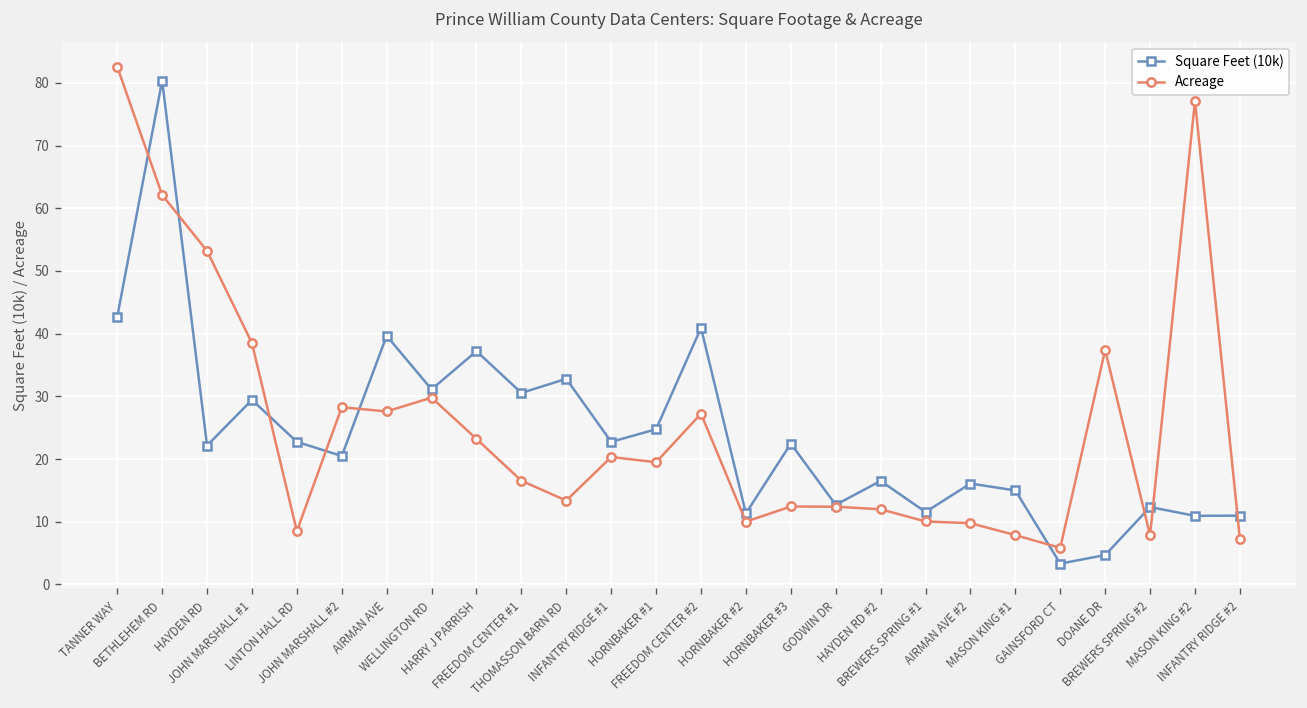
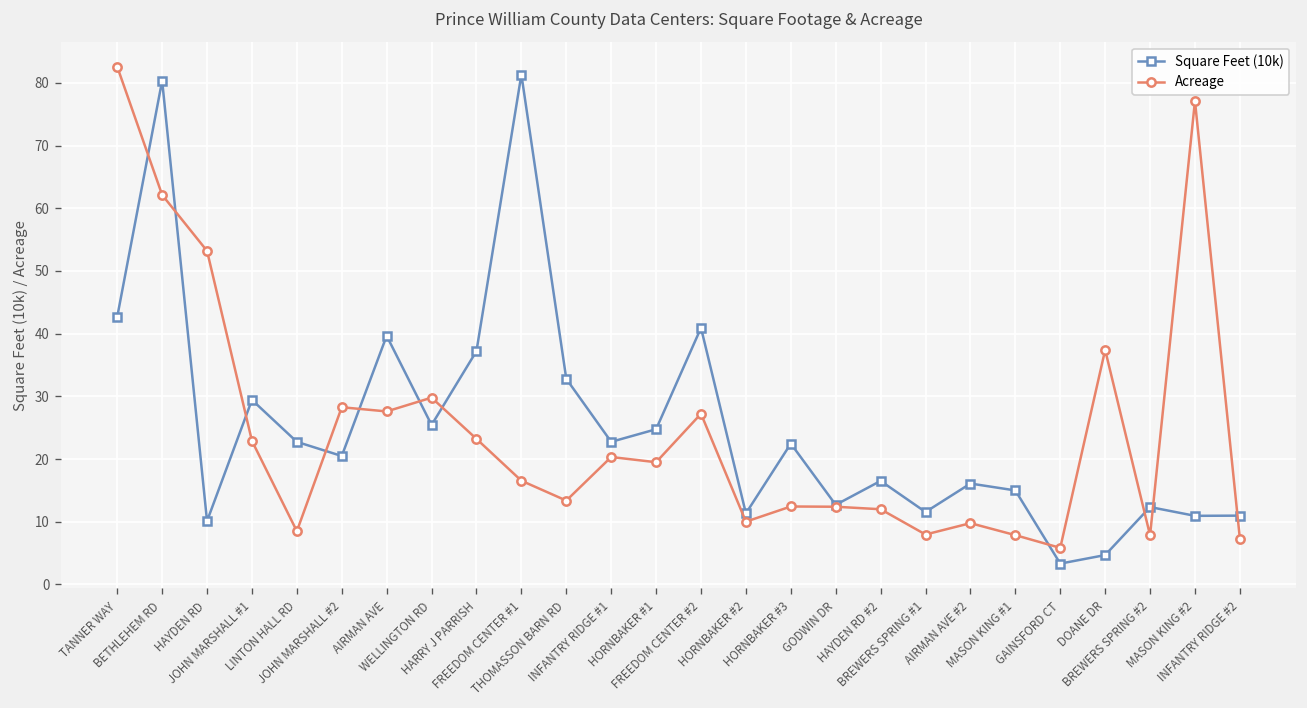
  {
    "Square Feet (10k)": {
      "TANNER WAY": 43,
      "BETHLEHEM RD": 80,
-     "HAYDEN RD": 22,
+     "HAYDEN RD": 10,
      "JOHN MARSHALL #1": 29,
      "LINTON HALL RD": 23,
      "JOHN MARSHALL #2": 20,
      "AIRMAN AVE": 40,
-     "WELLINGTON RD": 31,
+     "WELLINGTON RD": 25,
      "HARRY J PARRISH": 37,
-     "FREEDOM CENTER #1": 31,
+     "FREEDOM CENTER #1": 81,
      "THOMASSON BARN RD": 33,
      "INFANTRY RIDGE #1": 23,
      "HORNBAKER #1": 25,
      "FREEDOM CENTER #2": 41,
      "HORNBAKER #2": 11,
      "HORNBAKER #3": 22,
      "HAYDEN RD #2": 17,
      "BREWERS SPRING #1": 12,
      "AIRMAN AVE #2": 16,
      "MASON KING #1": 15,
      "GAINSFORD CT": 3,
      "DOANE DR": 5,
      "BREWERS SPRING #2": 12,
      "MASON KING #2": 11,
      "INFANTRY RIDGE #2": 11
    },
    "Acreage": {
      "TANNER WAY": 83,
      "BETHLEHEM RD": 62,
      "HAYDEN RD": 53,
-     "JOHN MARSHALL #1": 39,
+     "JOHN MARSHALL #1": 23,
      "LINTON HALL RD": 9,
      "JOHN MARSHALL #2": 28,
      "AIRMAN AVE": 28,
      "WELLINGTON RD": 30,
      "HARRY J PARRISH": 23,
      "FREEDOM CENTER #1": 17,
      "THOMASSON BARN RD": 13,
      "INFANTRY RIDGE #1": 20,
      "HORNBAKER #1": 20,
      "FREEDOM CENTER #2": 27,
      "HORNBAKER #2": 10,
      "HORNBAKER #3": 12,
      "HAYDEN RD #2": 12,
-     "BREWERS SPRING #1": 10,
+     "BREWERS SPRING #1": 8,
      "AIRMAN AVE #2": 10,
      "MASON KING #1": 8,
      "GAINSFORD CT": 6,
      "DOANE DR": 37,
      "BREWERS SPRING #2": 8,
      "MASON KING #2": 77,
      "INFANTRY RIDGE #2": 7
    }
  }
